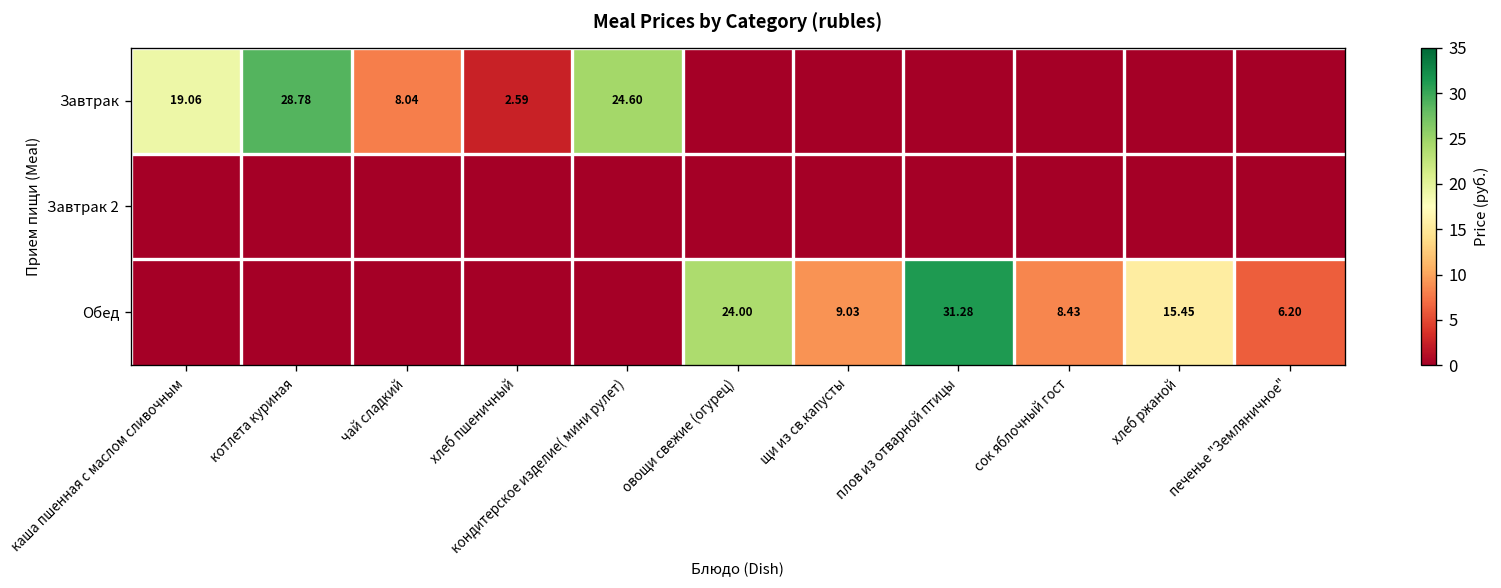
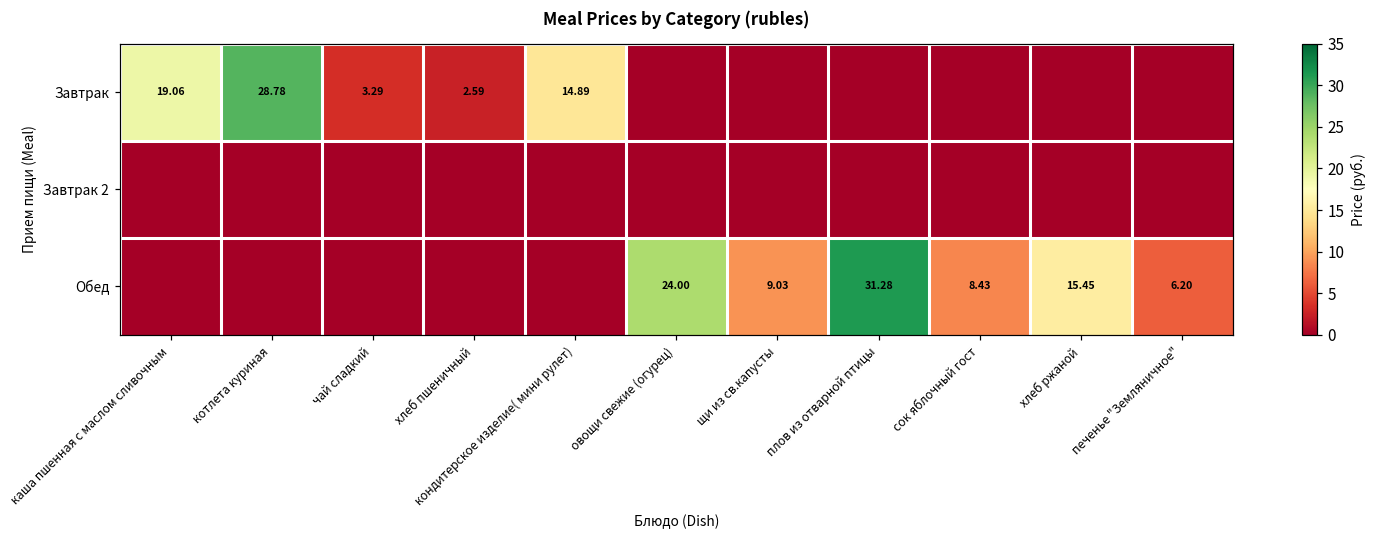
  {
    "Завтрак": {
      "каша пшенная с маслом сливочным": 19.06,
      "котлета куриная": 28.78,
-     "чай сладкий": 8.04,
+     "чай сладкий": 3.29,
      "хлеб пшеничный": 2.59,
-     "кондитерское изделие( мини рулет)": 24.60
+     "кондитерское изделие( мини рулет)": 14.89
    },
    "Обед": {
      "овощи свежие (огурец)": 24.00,
      "щи из св.капусты": 9.03,
      "плов из отварной птицы": 31.28,
      "сок яблочный гост": 8.43,
      "хлеб ржаной": 15.45,
      "печенье \"Земляничное\"": 6.20
    }
  }
